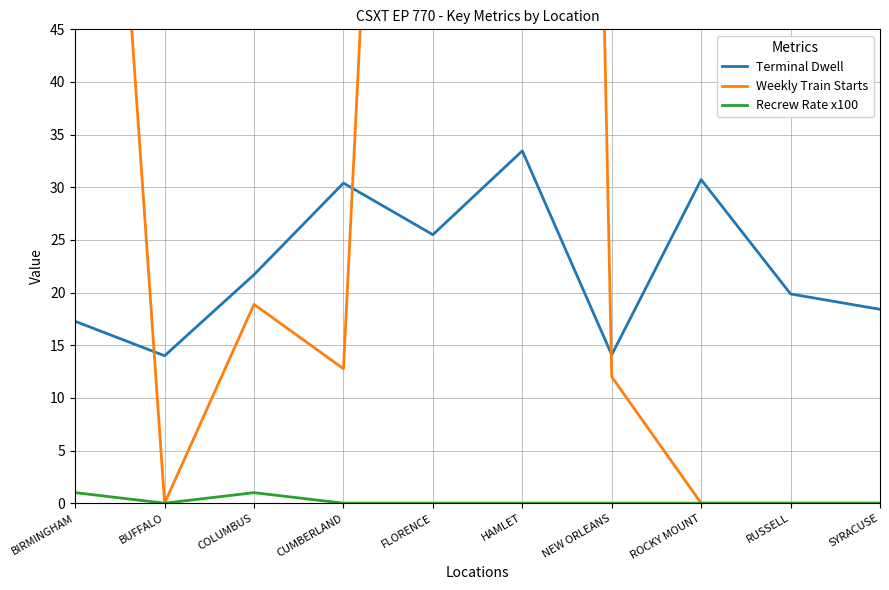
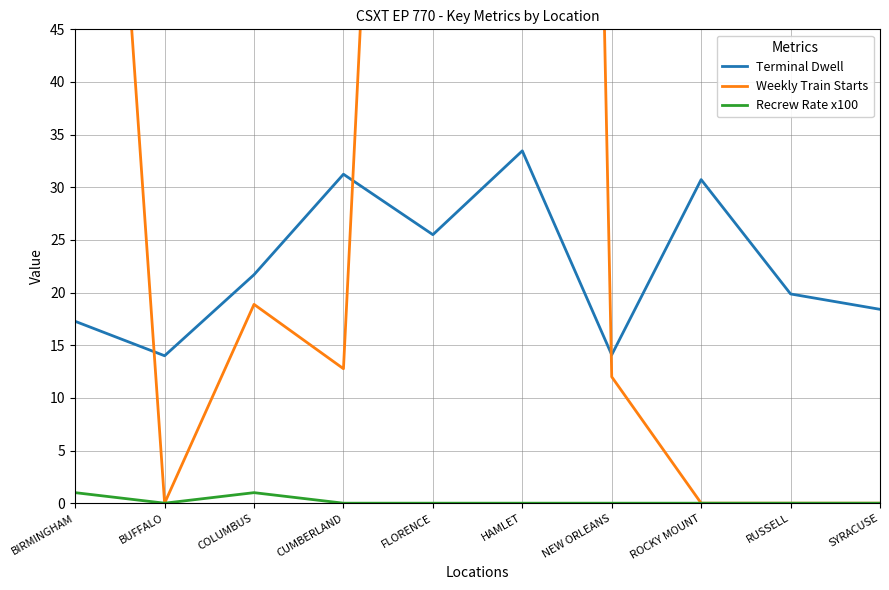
  {
    "Terminal Dwell": {
      "BIRMINGHAM": 17.3,
      "BUFFALO": 14.0,
      "COLUMBUS": 21.7,
-     "CUMBERLAND": 30.4,
+     "CUMBERLAND": 31.2,
      "FLORENCE": 25.5,
      "HAMLET": 33.5,
      "NEW ORLEANS": 14.1,
      "ROCKY MOUNT": 30.7,
      "RUSSELL": 19.9,
      "SYRACUSE": 18.4
    },
    "Weekly Train Starts": {
      "COLUMBUS": 18.9,
      "CUMBERLAND": 12.8,
      "NEW ORLEANS": 12.0
    },
    "Recrew Rate x100": {
      "BIRMINGHAM": 1.0,
      "COLUMBUS": 1.0,
      "CUMBERLAND": 0.0,
      "FLORENCE": 0.0,
      "HAMLET": 0.0,
      "NEW ORLEANS": 0.0
    }
  }
